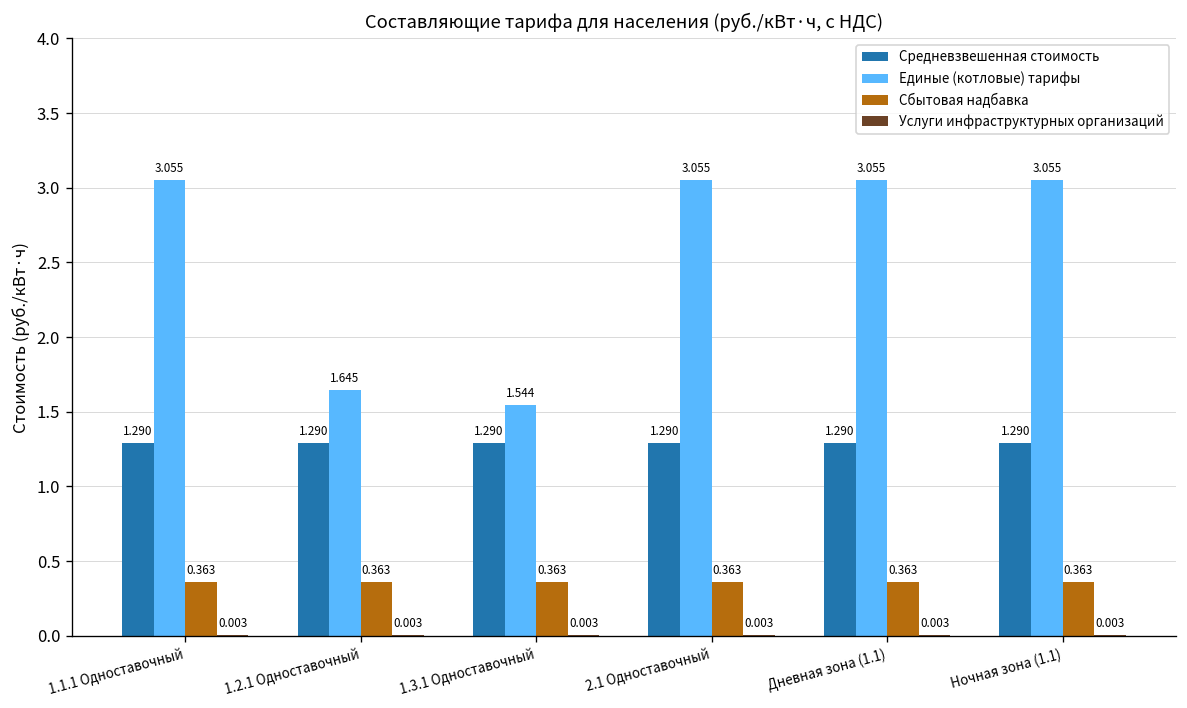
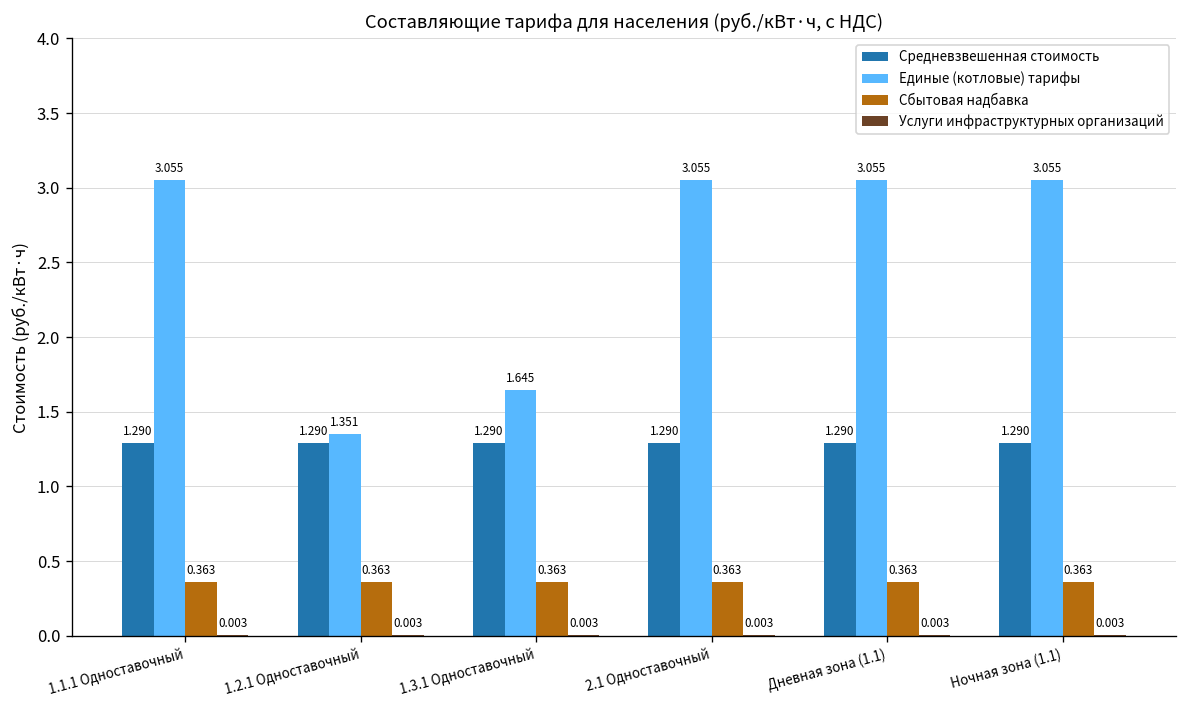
  {
    "Средневзвешенная стоимость": {
      "1.1.1 Одноставочный": 1.290,
      "1.2.1 Одноставочный": 1.290,
      "1.3.1 Одноставочный": 1.290,
      "2.1 Одноставочный": 1.290,
      "Дневная зона (1.1)": 1.290,
      "Ночная зона (1.1)": 1.290
    },
    "Единые (котловые) тарифы": {
      "1.1.1 Одноставочный": 3.055,
-     "1.2.1 Одноставочный": 1.645,
-     "1.3.1 Одноставочный": 1.544,
+     "1.2.1 Одноставочный": 1.351,
+     "1.3.1 Одноставочный": 1.645,
      "2.1 Одноставочный": 3.055,
      "Дневная зона (1.1)": 3.055,
      "Ночная зона (1.1)": 3.055
    },
    "Сбытовая надбавка": {
      "1.1.1 Одноставочный": 0.363,
      "1.2.1 Одноставочный": 0.363,
      "1.3.1 Одноставочный": 0.363,
      "2.1 Одноставочный": 0.363,
      "Дневная зона (1.1)": 0.363,
      "Ночная зона (1.1)": 0.363
    },
    "Услуги инфраструктурных организаций": {
      "1.1.1 Одноставочный": 0.003,
      "1.2.1 Одноставочный": 0.003,
      "1.3.1 Одноставочный": 0.003,
      "2.1 Одноставочный": 0.003,
      "Дневная зона (1.1)": 0.003,
      "Ночная зона (1.1)": 0.003
    }
  }
